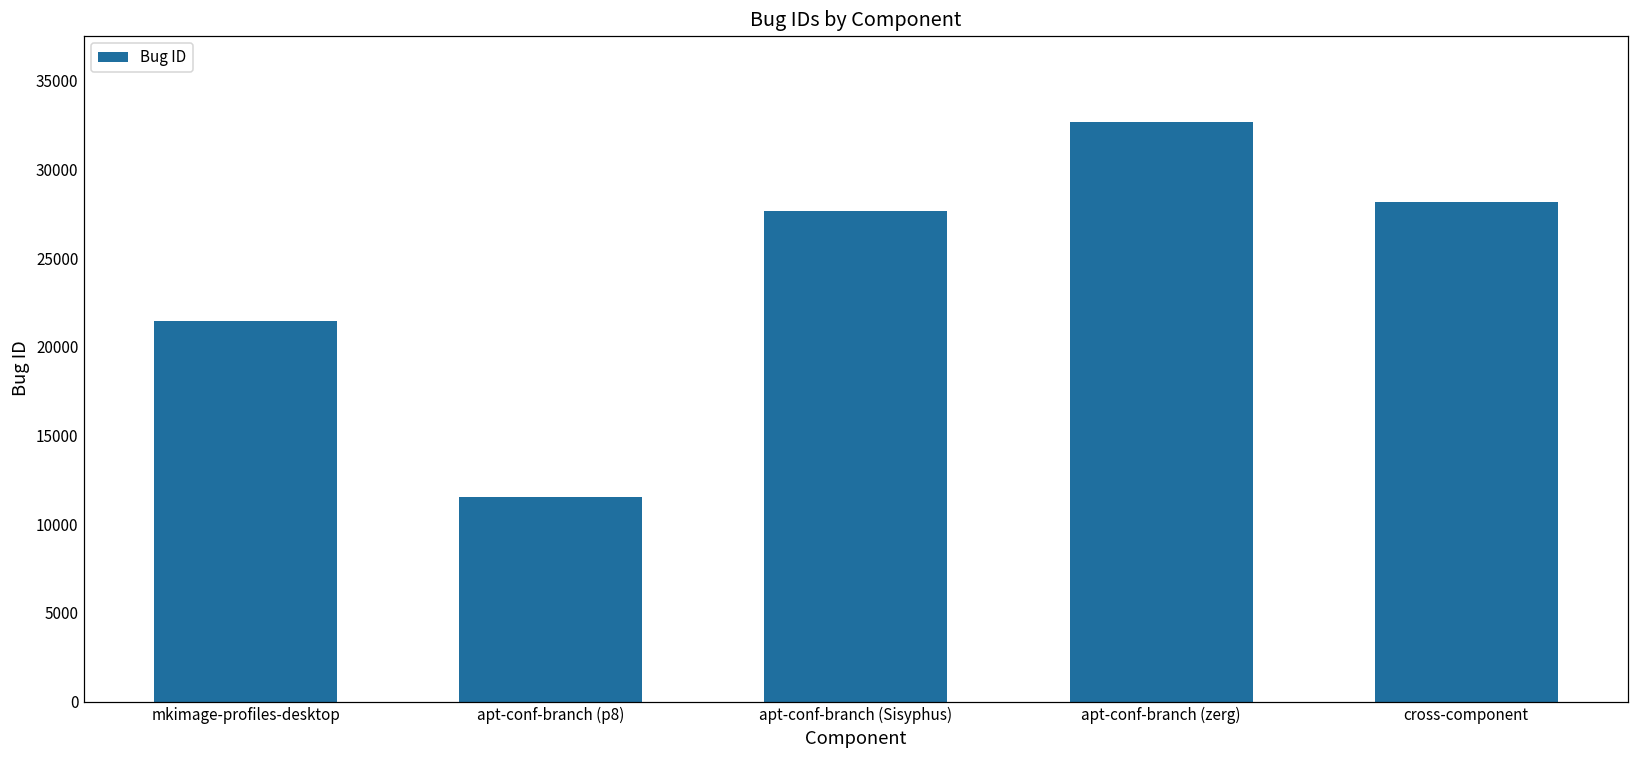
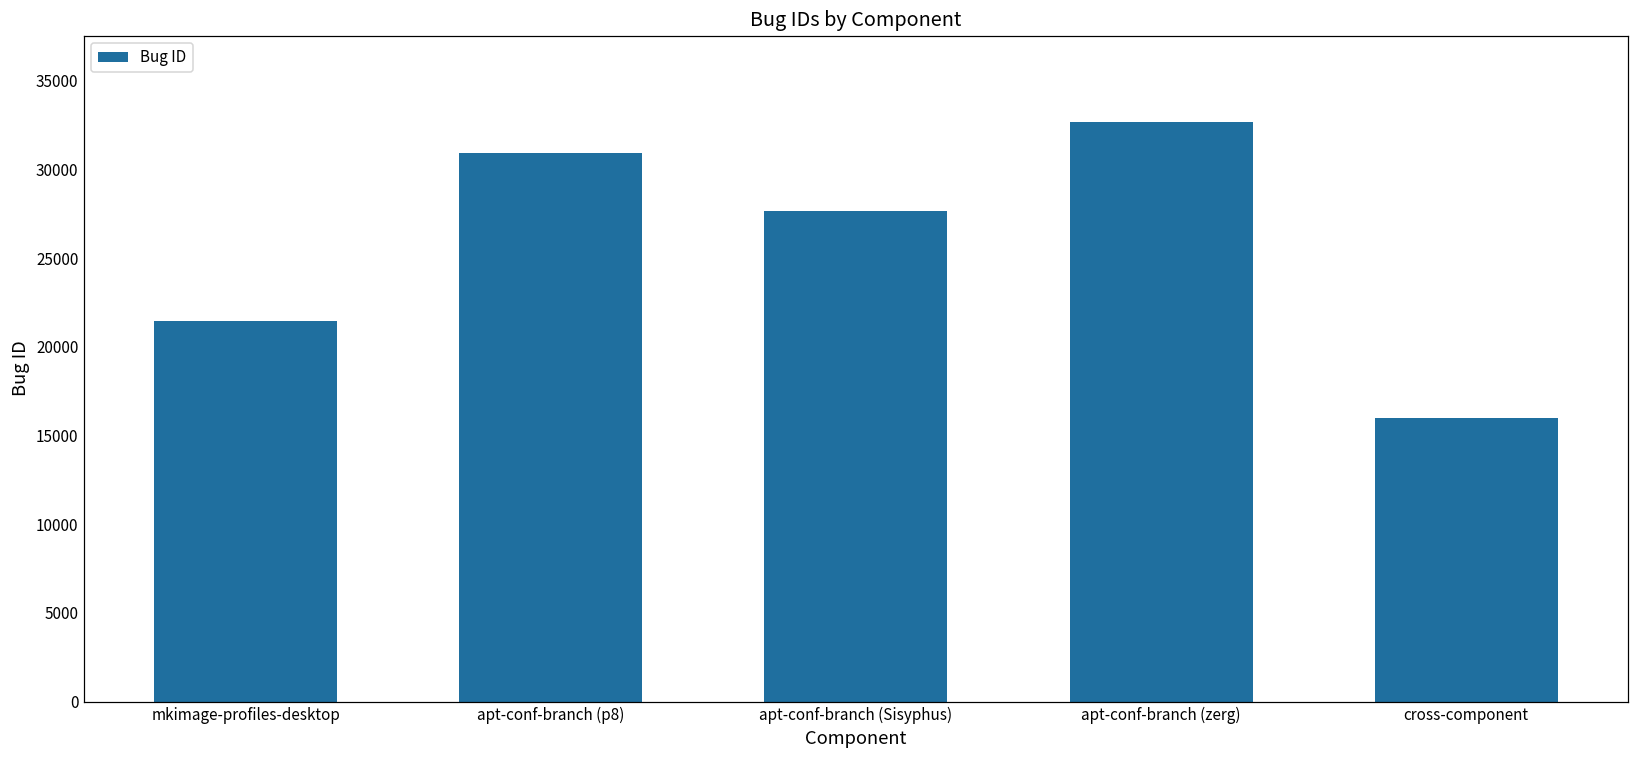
  {
    "mkimage-profiles-desktop": 21500,
-   "apt-conf-branch (p8)": 11500,
+   "apt-conf-branch (p8)": 30900,
    "apt-conf-branch (Sisyphus)": 27700,
    "apt-conf-branch (zerg)": 32700,
-   "cross-component": 28200
+   "cross-component": 16000
  }
